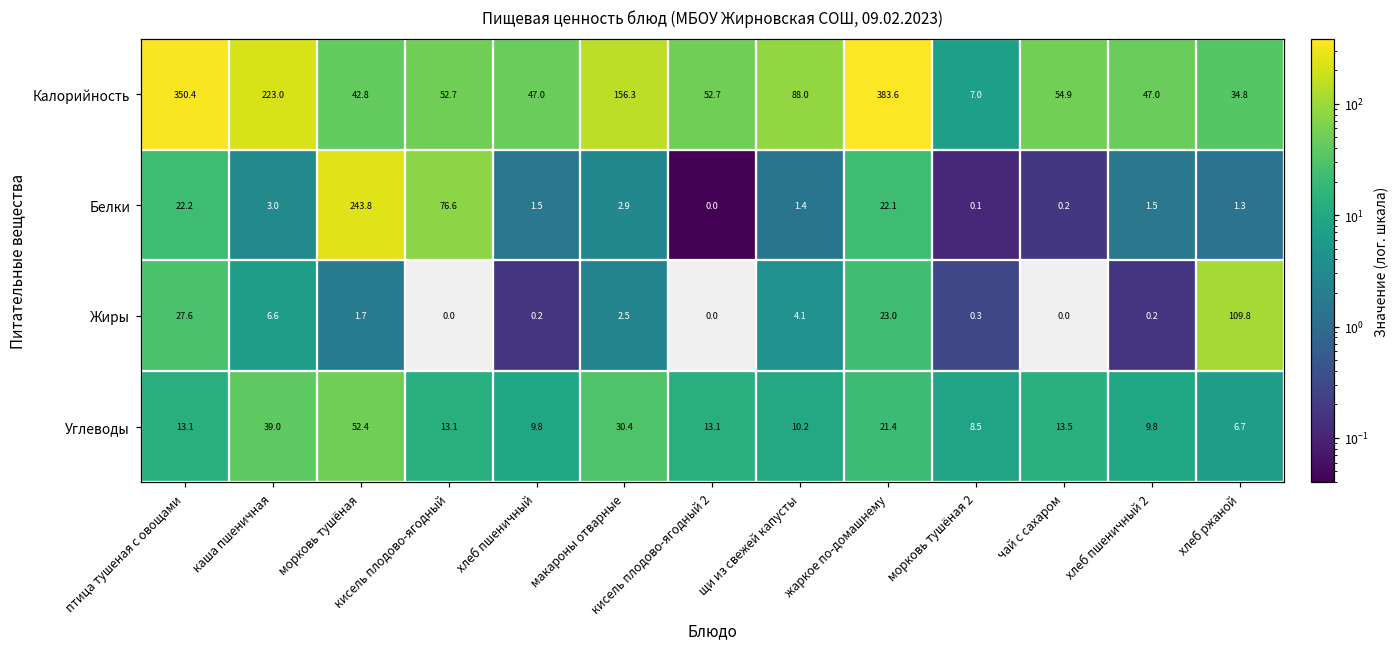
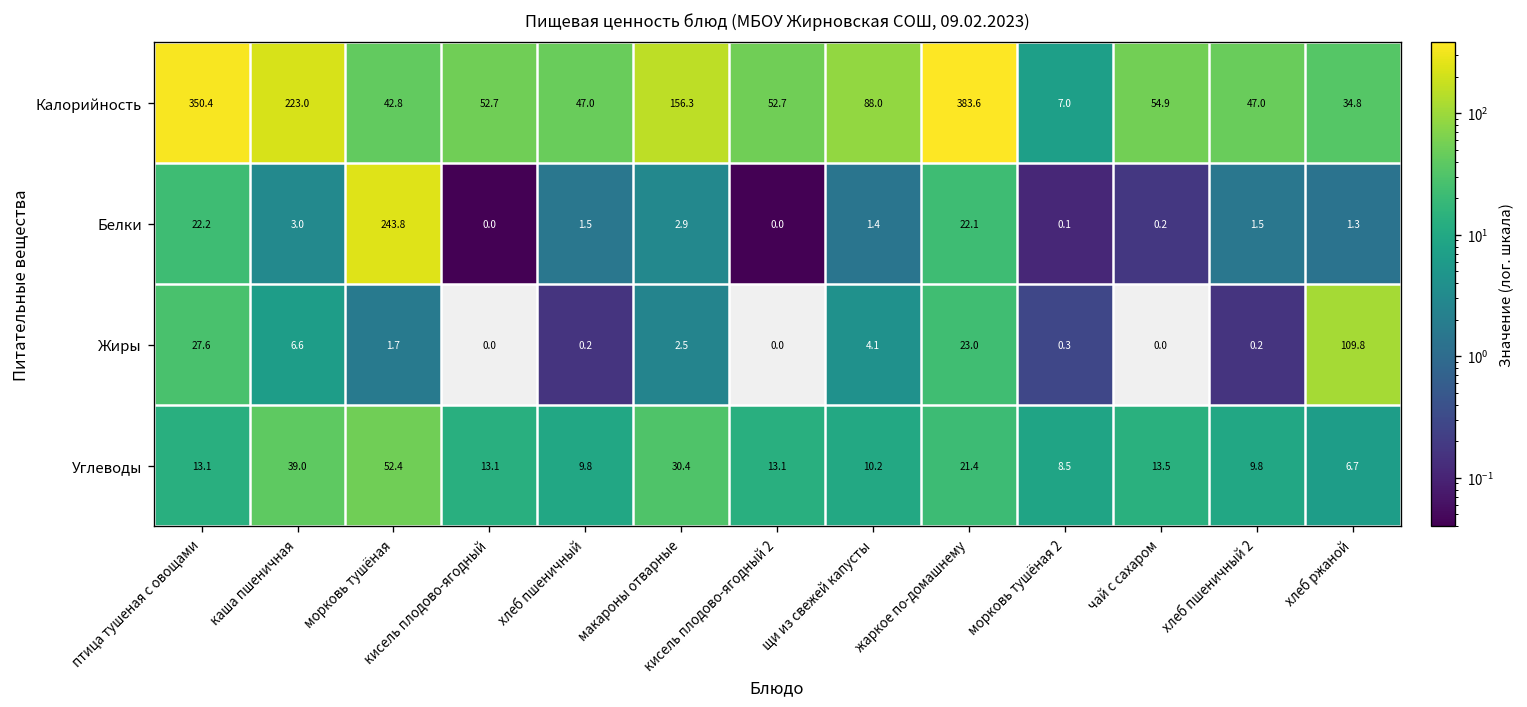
  {
    "Калорийность": {
      "птица тушеная с овощами": 350.4,
      "каша пшеничная": 223.0,
      "морковь тушёная": 42.8,
      "кисель плодово-ягодный": 52.7,
      "хлеб пшеничный": 47.0,
      "макароны отварные": 156.3,
      "кисель плодово-ягодный 2": 52.7,
      "щи из свежей капусты": 88.0,
      "жаркое по-домашнему": 383.6,
      "морковь тушёная 2": 7.0,
      "чай с сахаром": 54.9,
      "хлеб пшеничный 2": 47.0,
      "хлеб ржаной": 34.8
    },
    "Белки": {
      "птица тушеная с овощами": 22.2,
      "каша пшеничная": 3.0,
      "морковь тушёная": 243.8,
-     "кисель плодово-ягодный": 76.6,
+     "кисель плодово-ягодный": 0.0,
      "хлеб пшеничный": 1.5,
      "макароны отварные": 2.9,
      "кисель плодово-ягодный 2": 0.0,
      "щи из свежей капусты": 1.4,
      "жаркое по-домашнему": 22.1,
      "морковь тушёная 2": 0.1,
      "чай с сахаром": 0.2,
      "хлеб пшеничный 2": 1.5,
      "хлеб ржаной": 1.3
    },
    "Жиры": {
      "птица тушеная с овощами": 27.6,
      "каша пшеничная": 6.6,
      "морковь тушёная": 1.7,
      "кисель плодово-ягодный": 0.0,
      "хлеб пшеничный": 0.2,
      "макароны отварные": 2.5,
      "кисель плодово-ягодный 2": 0.0,
      "щи из свежей капусты": 4.1,
      "жаркое по-домашнему": 23.0,
      "морковь тушёная 2": 0.3,
      "чай с сахаром": 0.0,
      "хлеб пшеничный 2": 0.2,
      "хлеб ржаной": 109.8
    },
    "Углеводы": {
      "птица тушеная с овощами": 13.1,
      "каша пшеничная": 39.0,
      "морковь тушёная": 52.4,
      "кисель плодово-ягодный": 13.1,
      "хлеб пшеничный": 9.8,
      "макароны отварные": 30.4,
      "кисель плодово-ягодный 2": 13.1,
      "щи из свежей капусты": 10.2,
      "жаркое по-домашнему": 21.4,
      "морковь тушёная 2": 8.5,
      "чай с сахаром": 13.5,
      "хлеб пшеничный 2": 9.8,
      "хлеб ржаной": 6.7
    }
  }
